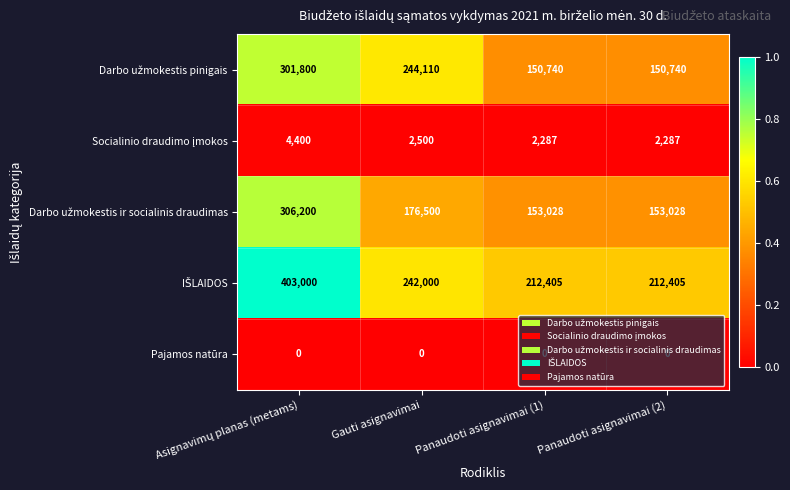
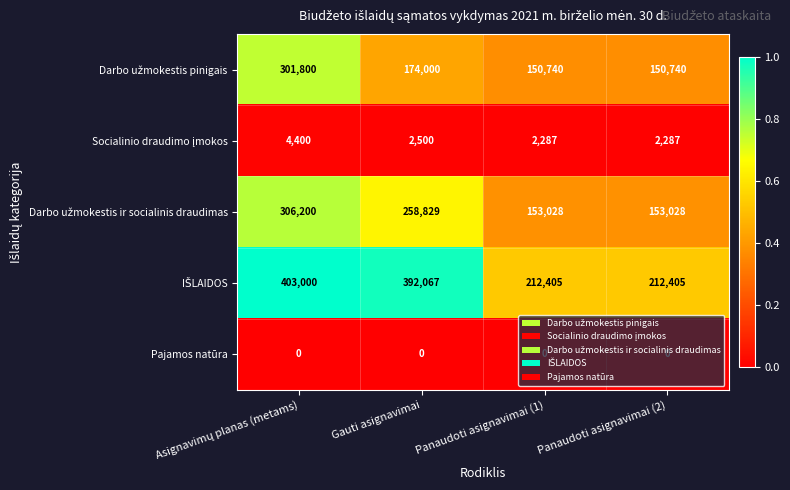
  {
    "Darbo užmokestis pinigais": {
      "Asignavimų planas (metams)": "301,800",
-     "Gauti asignavimai": "244,110",
+     "Gauti asignavimai": "174,000",
      "Panaudoti asignavimai (1)": "150,740",
      "Panaudoti asignavimai (2)": "150,740"
    },
    "Socialinio draudimo įmokos": {
      "Asignavimų planas (metams)": "4,400",
      "Gauti asignavimai": "2,500",
      "Panaudoti asignavimai (1)": "2,287",
      "Panaudoti asignavimai (2)": "2,287"
    },
    "Darbo užmokestis ir socialinis draudimas": {
      "Asignavimų planas (metams)": "306,200",
-     "Gauti asignavimai": "176,500",
+     "Gauti asignavimai": "258,829",
      "Panaudoti asignavimai (1)": "153,028",
      "Panaudoti asignavimai (2)": "153,028"
    },
    "IŠLAIDOS": {
      "Asignavimų planas (metams)": "403,000",
-     "Gauti asignavimai": "242,000",
+     "Gauti asignavimai": "392,067",
      "Panaudoti asignavimai (1)": "212,405",
      "Panaudoti asignavimai (2)": "212,405"
    },
    "Pajamos natūra": {
      "Asignavimų planas (metams)": "0",
      "Gauti asignavimai": "0"
    }
  }
